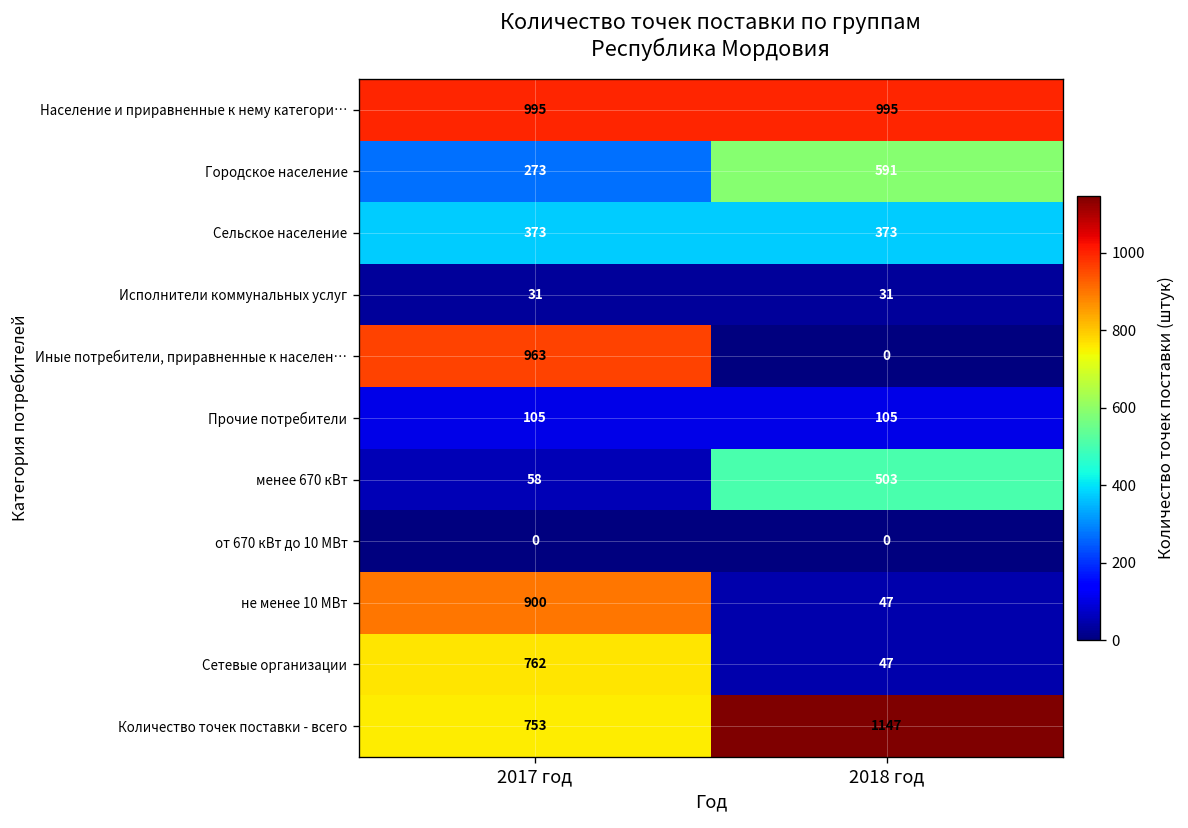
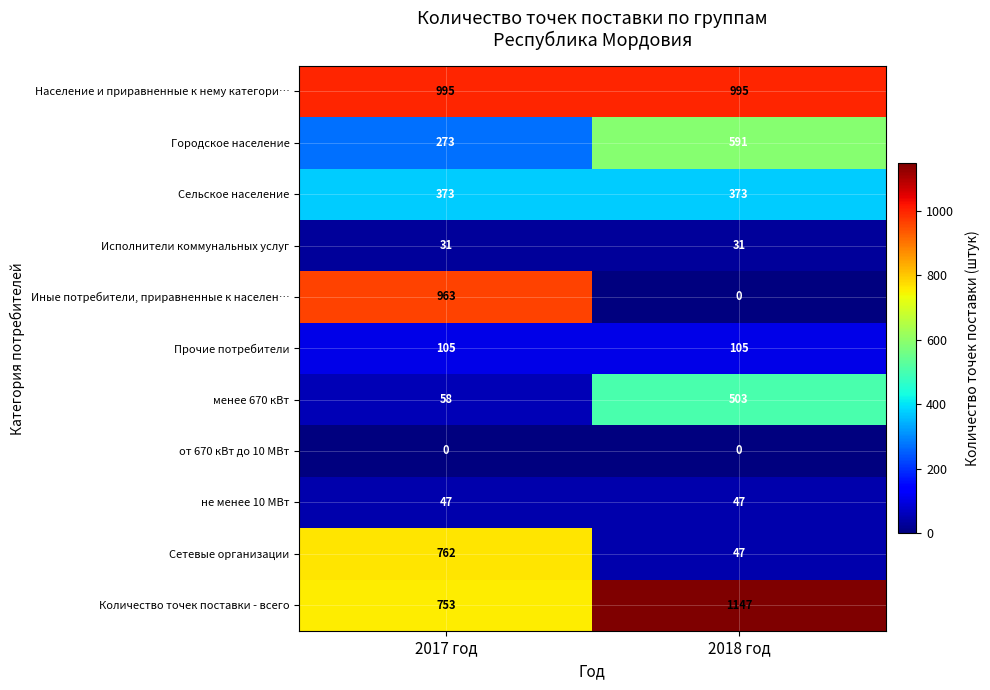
  {
    "Население и приравненные к нему категори…": {
      "2017 год": 995,
      "2018 год": 995
    },
    "Городское население": {
      "2017 год": 273,
      "2018 год": 591
    },
    "Сельское население": {
      "2017 год": 373,
      "2018 год": 373
    },
    "Исполнители коммунальных услуг": {
      "2017 год": 31,
      "2018 год": 31
    },
    "Иные потребители, приравненные к населен…": {
      "2017 год": 963,
      "2018 год": 0
    },
    "Прочие потребители": {
      "2017 год": 105,
      "2018 год": 105
    },
    "менее 670 кВт": {
      "2017 год": 58,
      "2018 год": 503
    },
    "от 670 кВт до 10 МВт": {
      "2017 год": 0,
      "2018 год": 0
    },
    "не менее 10 МВт": {
-     "2017 год": 900,
+     "2017 год": 47,
      "2018 год": 47
    },
    "Сетевые организации": {
      "2017 год": 762,
      "2018 год": 47
    },
    "Количество точек поставки - всего": {
      "2017 год": 753,
      "2018 год": 1147
    }
  }
